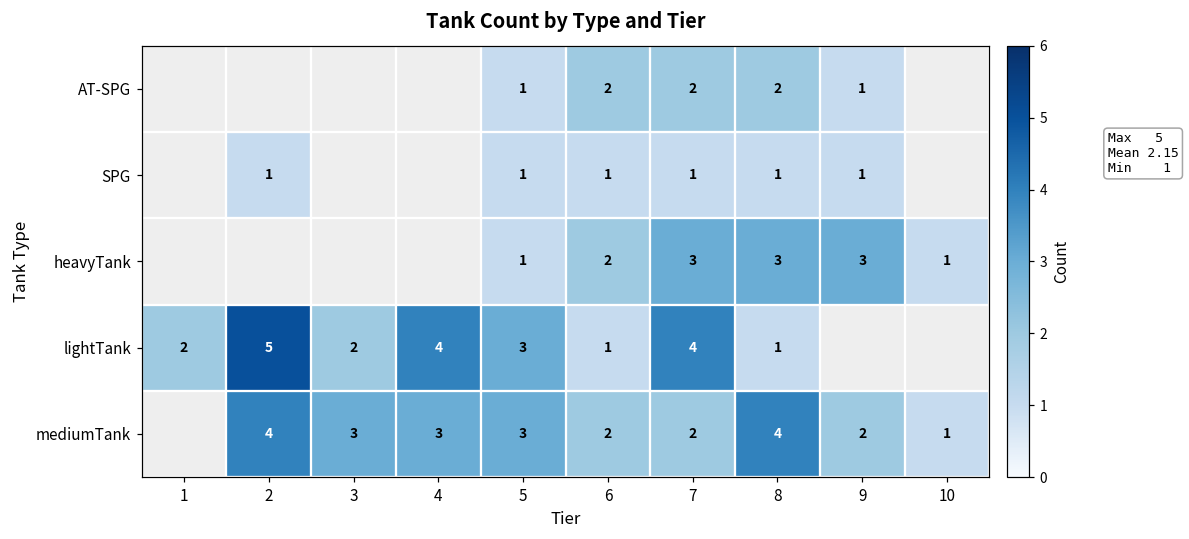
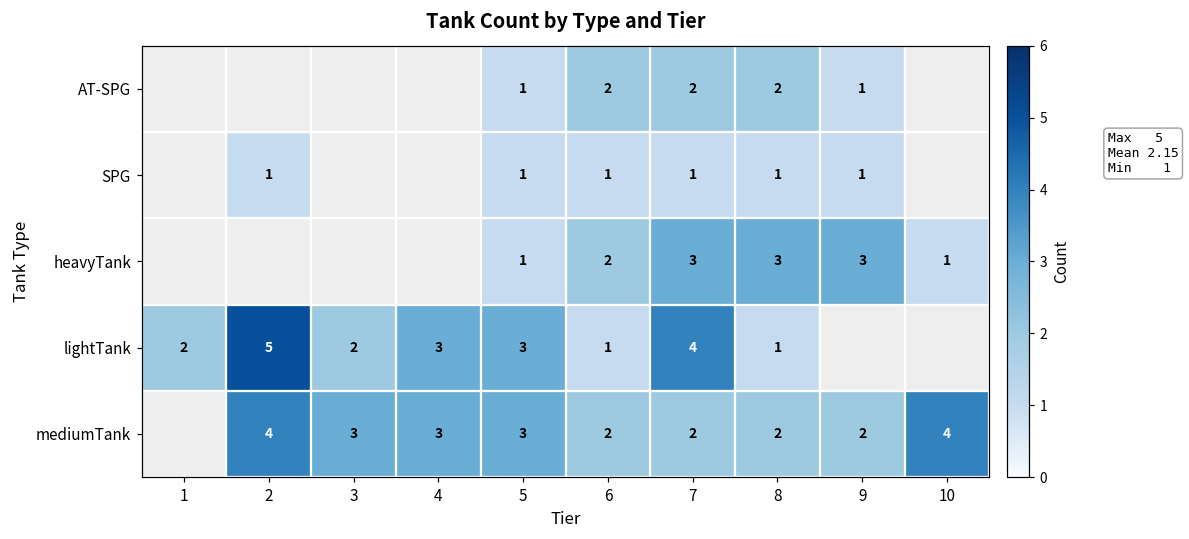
  {
    "AT-SPG": {
      "5": 1,
      "6": 2,
      "7": 2,
      "8": 2,
      "9": 1
    },
    "SPG": {
      "2": 1,
      "5": 1,
      "6": 1,
      "7": 1,
      "8": 1,
      "9": 1
    },
    "heavyTank": {
      "5": 1,
      "6": 2,
      "7": 3,
      "8": 3,
      "9": 3,
      "10": 1
    },
    "lightTank": {
      "1": 2,
      "2": 5,
      "3": 2,
-     "4": 4,
+     "4": 3,
      "5": 3,
      "6": 1,
      "7": 4,
      "8": 1
    },
    "mediumTank": {
      "2": 4,
      "3": 3,
      "4": 3,
      "5": 3,
      "6": 2,
      "7": 2,
-     "8": 4,
+     "8": 2,
      "9": 2,
-     "10": 1
+     "10": 4
    }
  }
